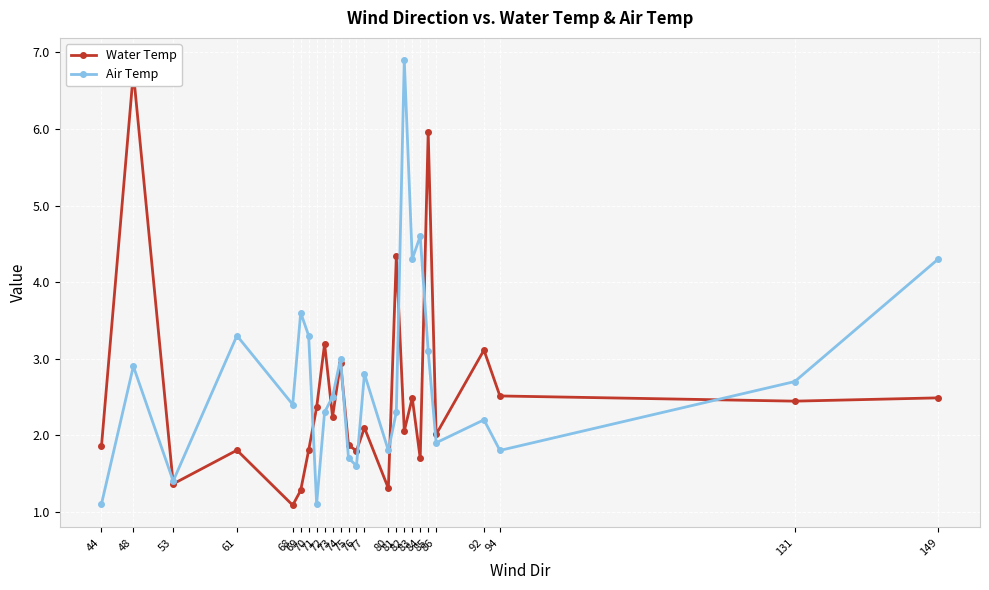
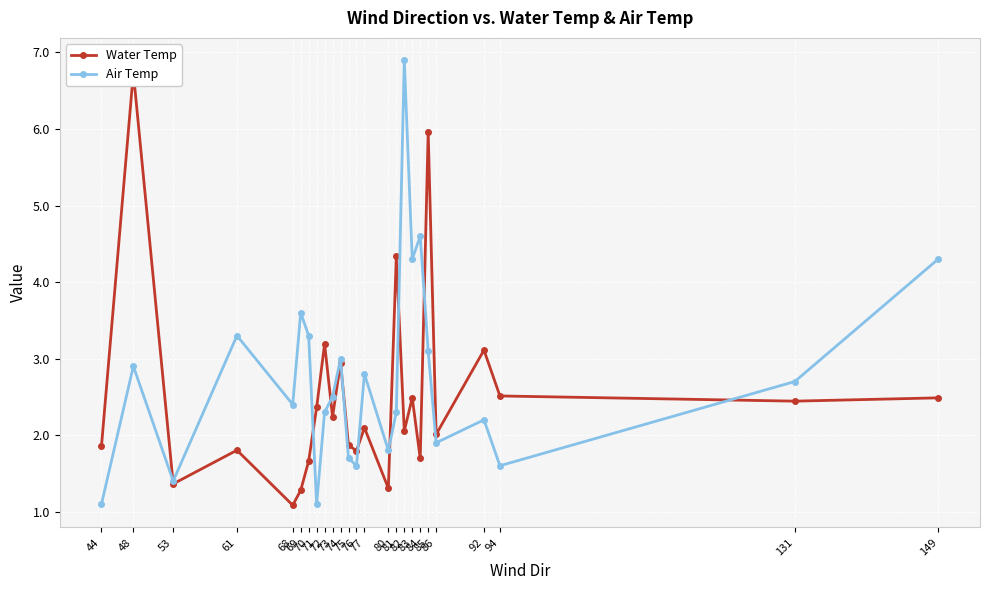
  {
    "Water Temp": {
      "44": 1.9,
      "53": 1.4,
      "61": 1.8,
      "68": 1.1,
      "69": 1.3,
-     "70": 1.8,
+     "70": 1.7,
      "71": 2.4,
      "72": 3.2,
      "73": 2.2,
      "74": 2.9,
      "75": 1.9,
      "76": 1.8,
      "77": 2.1,
      "80": 1.3,
      "81": 4.3,
      "82": 2.1,
      "83": 2.5,
      "84": 1.7,
      "85": 6.0,
      "86": 2.0,
      "92": 3.1,
      "94": 2.5,
      "131": 2.4,
      "149": 2.5
    },
    "Air Temp": {
      "44": 1.1,
      "48": 2.9,
      "53": 1.4,
      "61": 3.3,
      "68": 2.4,
      "69": 3.6,
      "70": 3.3,
      "71": 1.1,
      "72": 2.3,
      "73": 2.5,
      "74": 3.0,
      "75": 1.7,
      "76": 1.6,
      "77": 2.8,
      "80": 1.8,
      "81": 2.3,
      "82": 6.9,
      "83": 4.3,
      "84": 4.6,
      "85": 3.1,
      "86": 1.9,
      "92": 2.2,
-     "94": 1.8,
+     "94": 1.6,
      "131": 2.7,
      "149": 4.3
    }
  }
